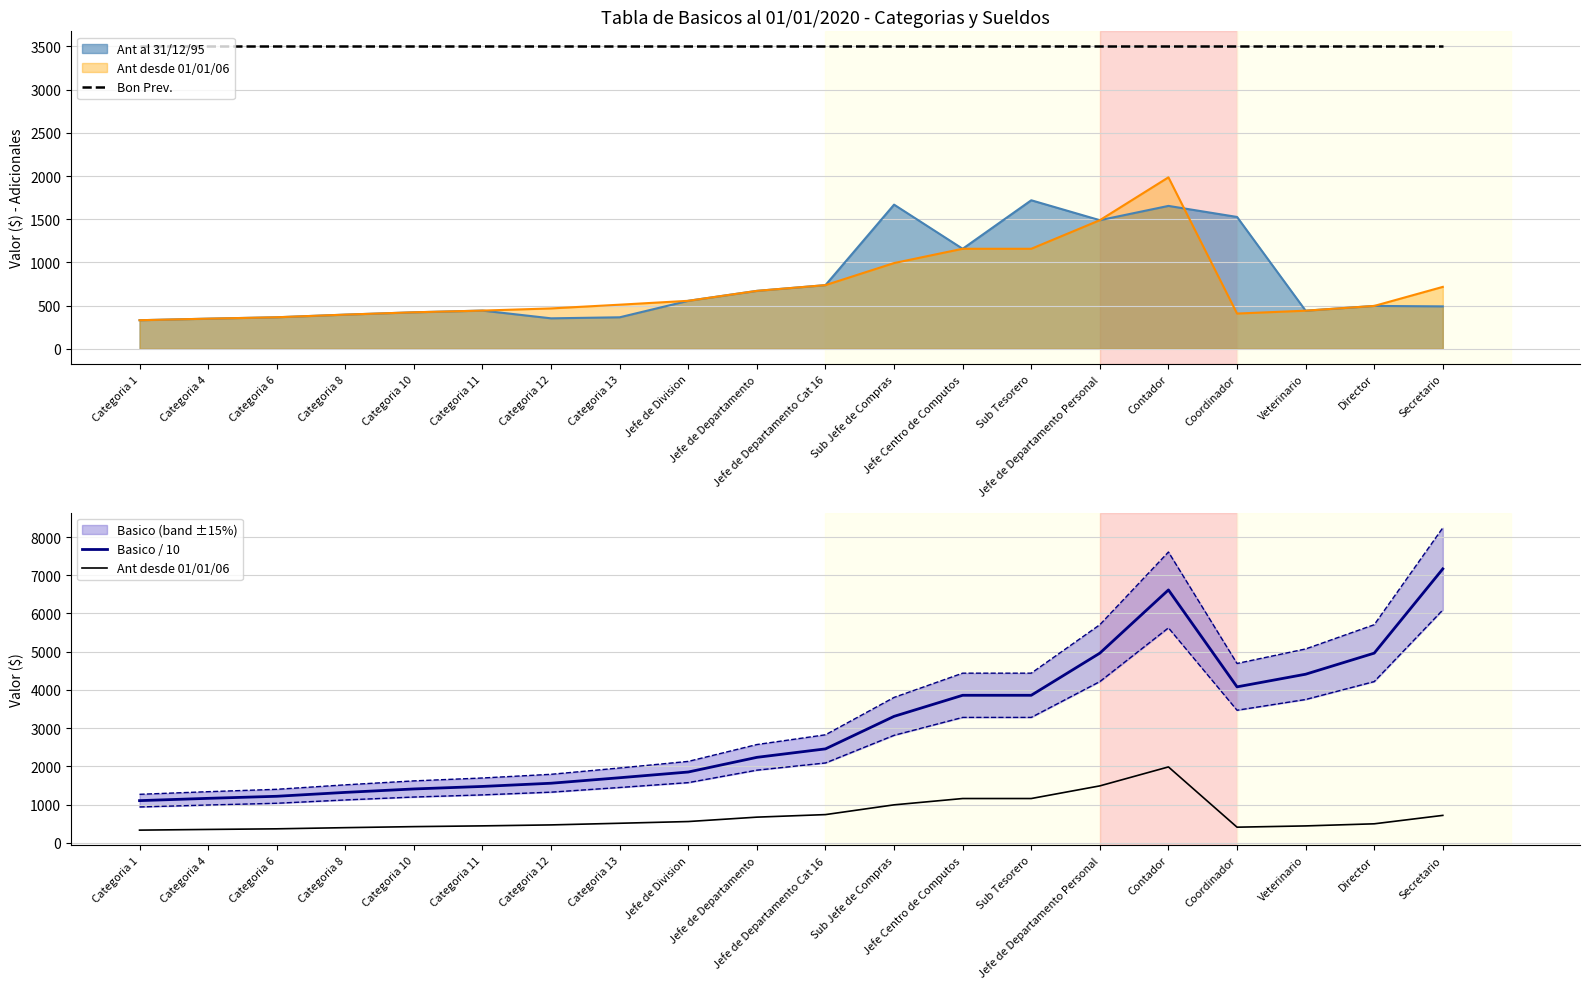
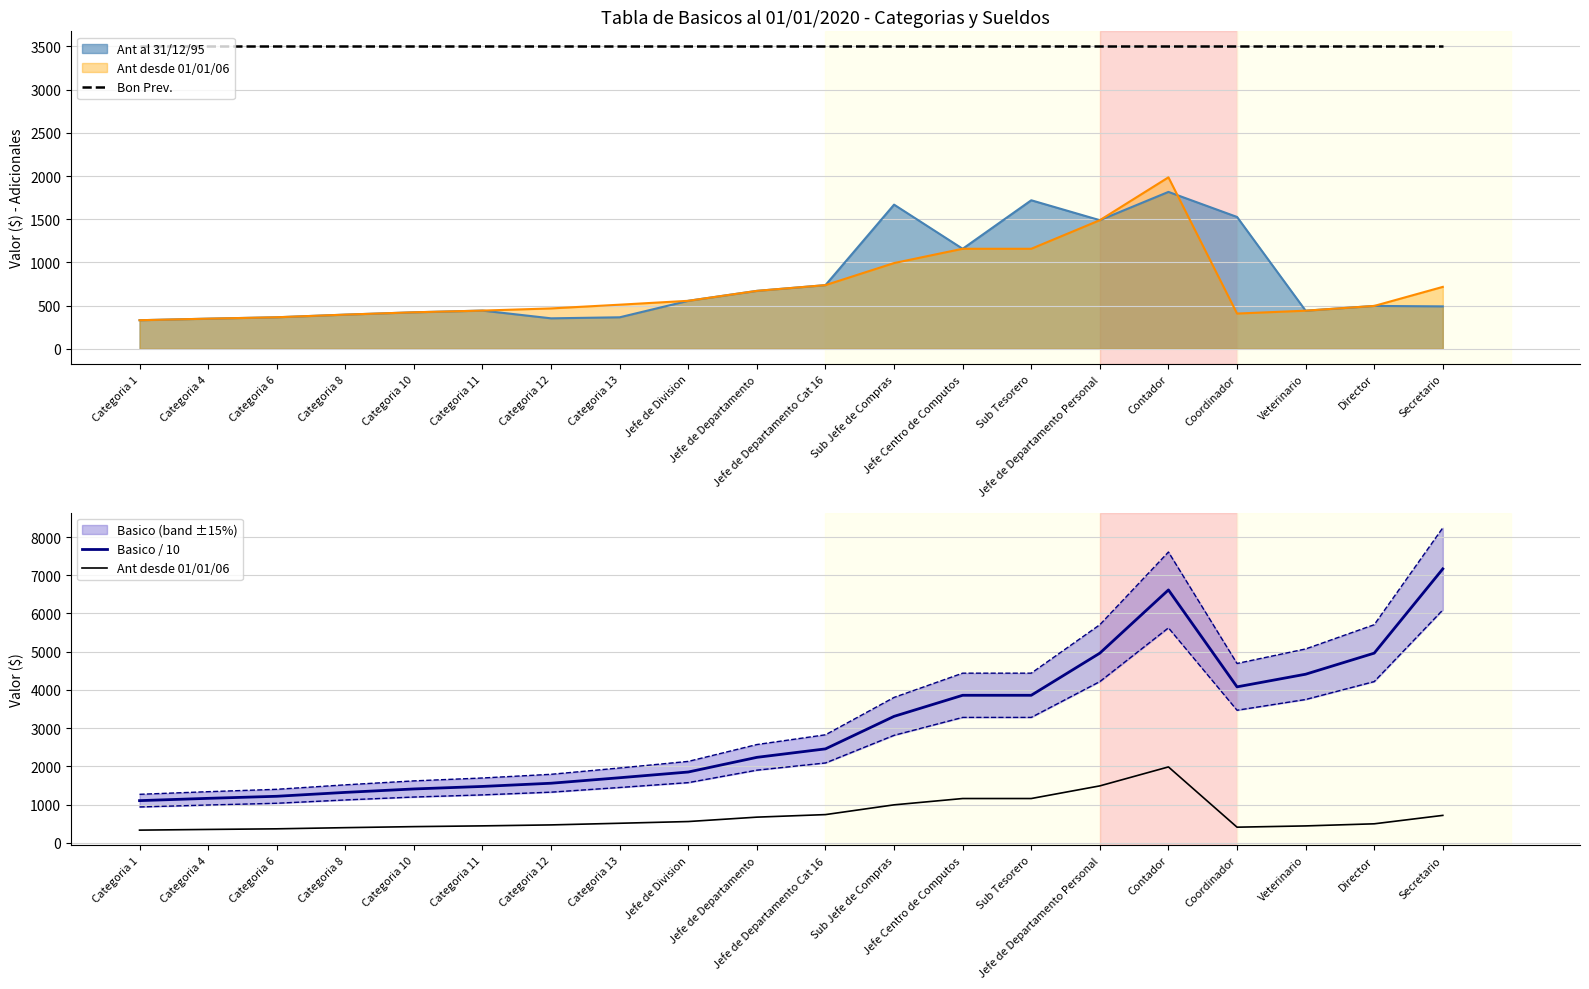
  {
    "Tabla de Basicos al 01/01/2020 - Categorias y Sueldos": {
      "Ant al 31/12/95": {
        "Categoria 12": 400,
        "Categoria 13": 400,
        "Sub Jefe de Compras": 1700,
        "Sub Tesorero": 1700,
-       "Contador": 1700,
+       "Contador": 1800,
        "Coordinador": 1500,
        "Secretario": 500
      },
      "Bon Prev.": {
        "Categoria 6": 3500,
        "Categoria 8": 3500,
        "Categoria 10": 3500,
        "Categoria 11": 3500,
        "Categoria 12": 3500,
        "Categoria 13": 3500,
        "Jefe de Division": 3500,
        "Jefe de Departamento": 3500,
        "Jefe de Departamento Cat 16": 3500,
        "Sub Jefe de Compras": 3500,
        "Jefe Centro de Computos": 3500,
        "Sub Tesorero": 3500,
        "Jefe de Departamento Personal": 3500,
        "Contador": 3500,
        "Coordinador": 3500,
        "Veterinario": 3500,
        "Director": 3500,
        "Secretario": 3500
      }
    }
  }
